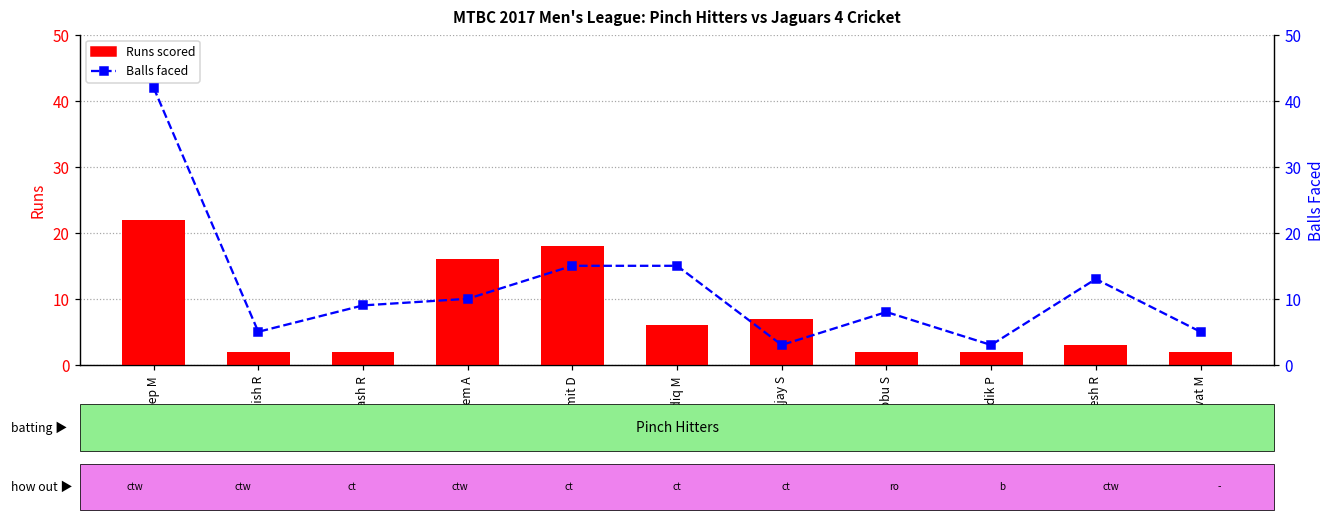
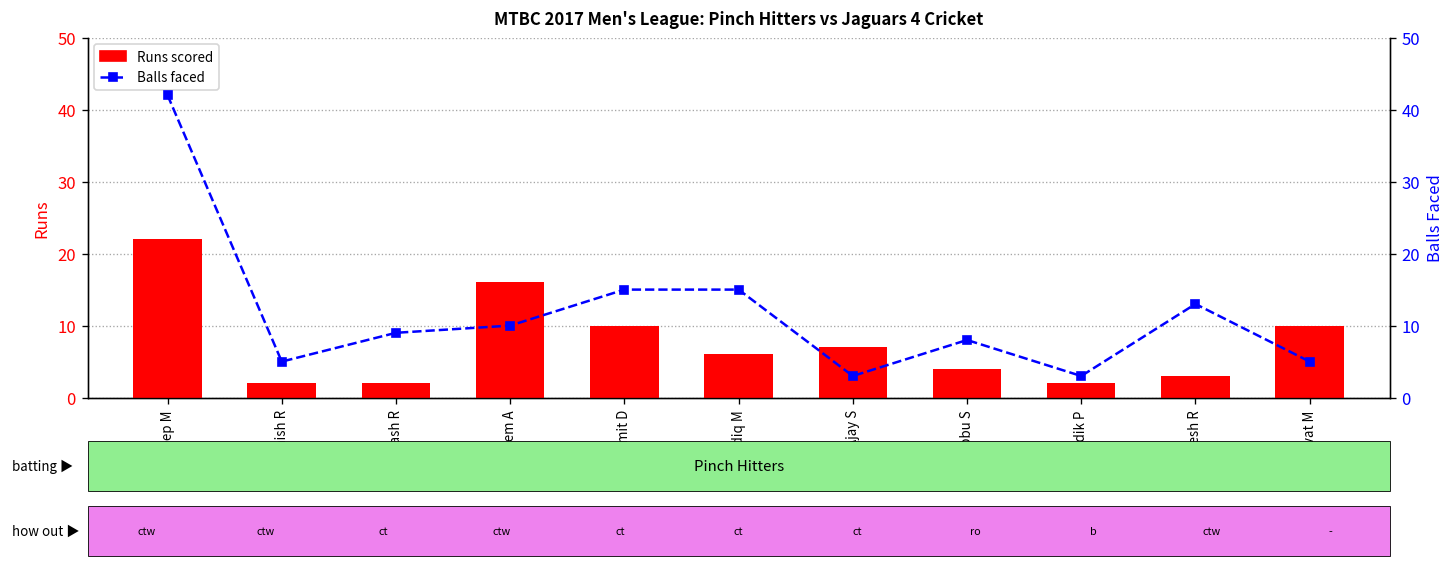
  {
    "Runs scored": {
      "Adeep M": 22,
      "Sathish R": 2,
      "Prakash R": 2,
      "Vaseem A": 16,
-     "Amit D": 18,
+     "Amit D": 10,
      "Sadiq M": 6,
      "Ajay S": 7,
-     "Subbu S": 2,
+     "Subbu S": 4,
      "Hardik P": 2,
      "Naresh R": 3,
-     "Shashvat M": 2
+     "Shashvat M": 10
    },
    "Balls faced": {
      "Adeep M": 42,
      "Sathish R": 5,
      "Prakash R": 9,
      "Vaseem A": 10,
      "Amit D": 15,
      "Sadiq M": 15,
      "Ajay S": 3,
      "Subbu S": 8,
      "Hardik P": 3,
      "Naresh R": 13,
      "Shashvat M": 5
    }
  }
